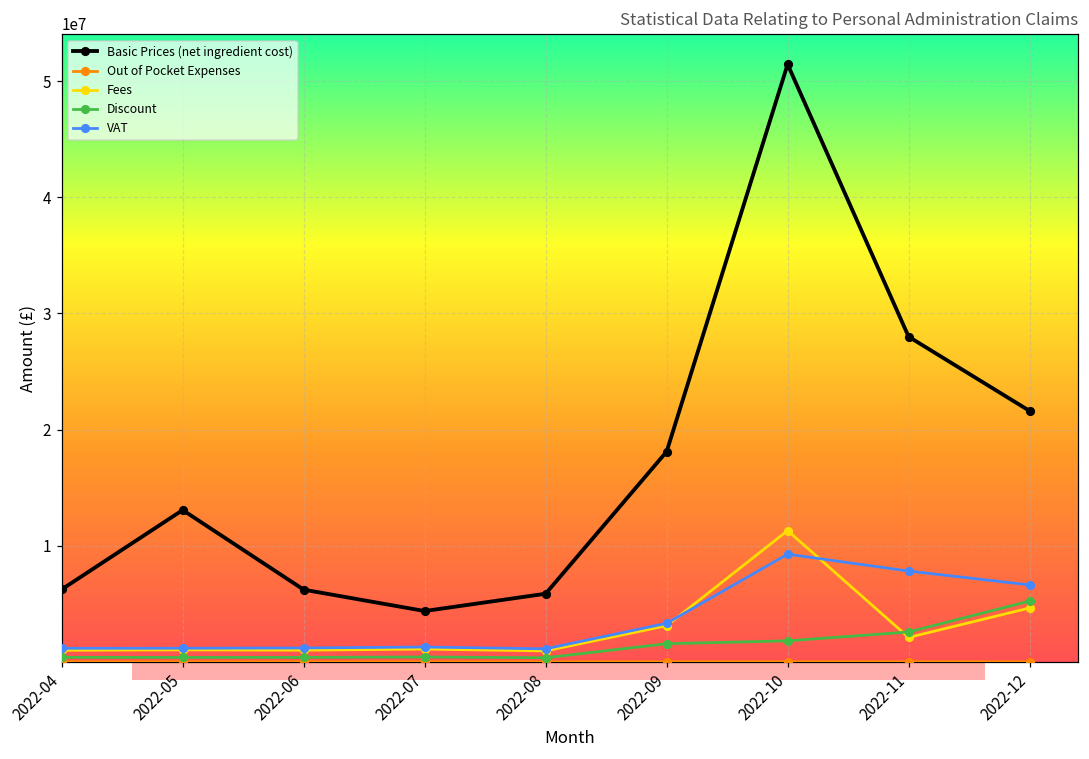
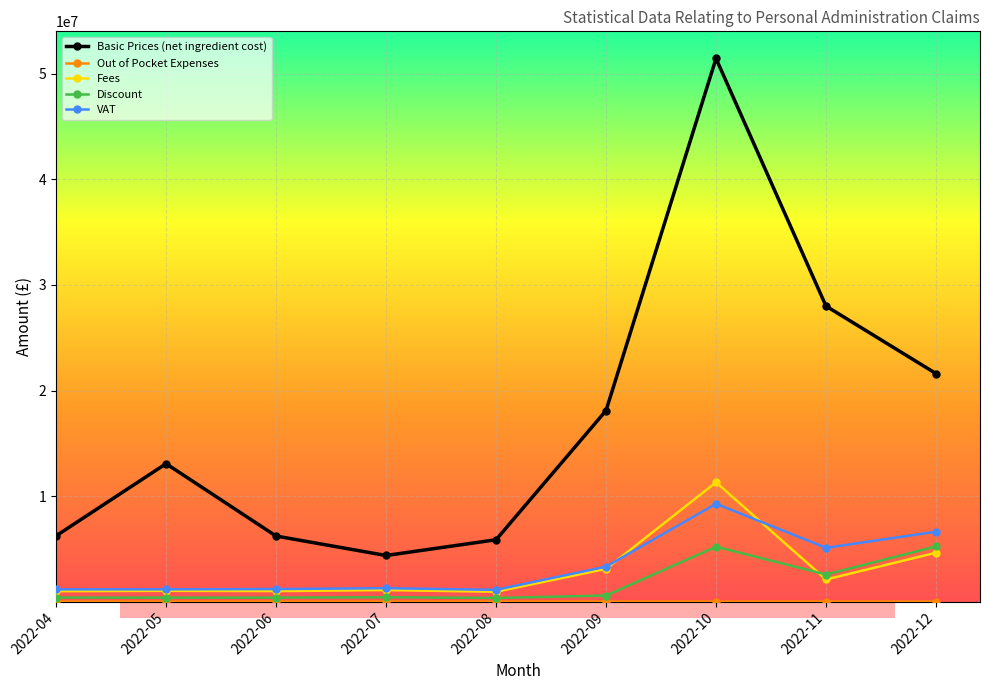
  {
    "Basic Prices (net ingredient cost)": {
      "2022-04": 6200000,
      "2022-05": 13100000,
      "2022-06": 6200000,
      "2022-07": 4400000,
      "2022-08": 5900000,
      "2022-09": 18100000,
      "2022-10": 51500000,
      "2022-11": 28000000,
      "2022-12": 21600000
    },
    "Out of Pocket Expenses": {
      "2022-04": 0,
      "2022-05": 0,
      "2022-06": 0,
      "2022-07": 0,
      "2022-08": 0,
      "2022-09": 0,
      "2022-10": 0,
      "2022-11": 0,
      "2022-12": 0
    },
    "Fees": {
      "2022-10": 11300000,
      "2022-11": 2100000,
      "2022-12": 4600000
    },
    "Discount": {
      "2022-04": 400000,
      "2022-05": 400000,
      "2022-06": 400000,
      "2022-07": 400000,
      "2022-08": 300000,
-     "2022-09": 1600000,
-     "2022-10": 1800000,
+     "2022-09": 600000,
+     "2022-10": 5200000,
      "2022-11": 2600000,
      "2022-12": 5200000
    },
    "VAT": {
      "2022-10": 9300000,
-     "2022-11": 7800000,
+     "2022-11": 5100000,
      "2022-12": 6600000
    }
  }
